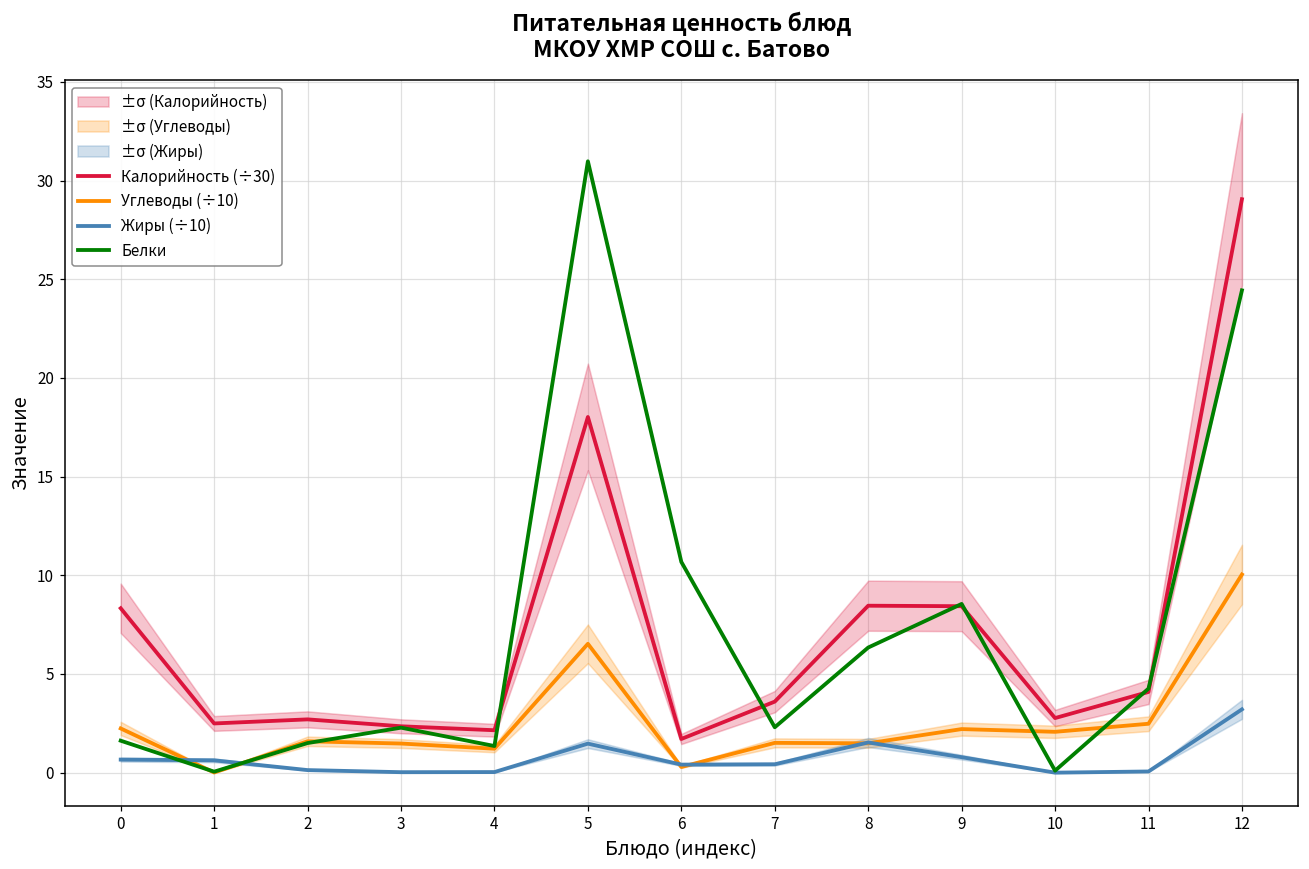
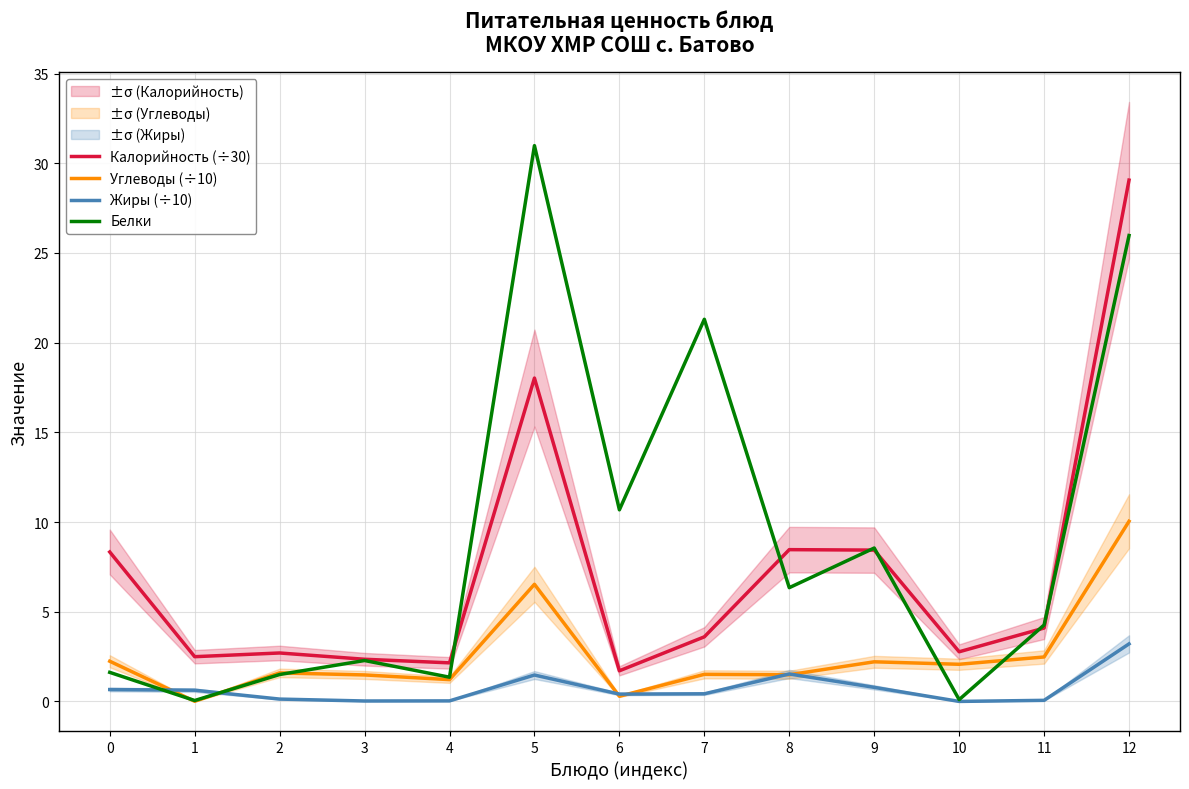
  {
    "Белки": {
      "0": 1.6,
      "5": 31.0,
      "6": 10.7,
-     "7": 2.3,
+     "7": 21.3,
      "8": 6.3,
      "11": 4.3,
-     "12": 24.4
+     "12": 26.0
    }
  }
